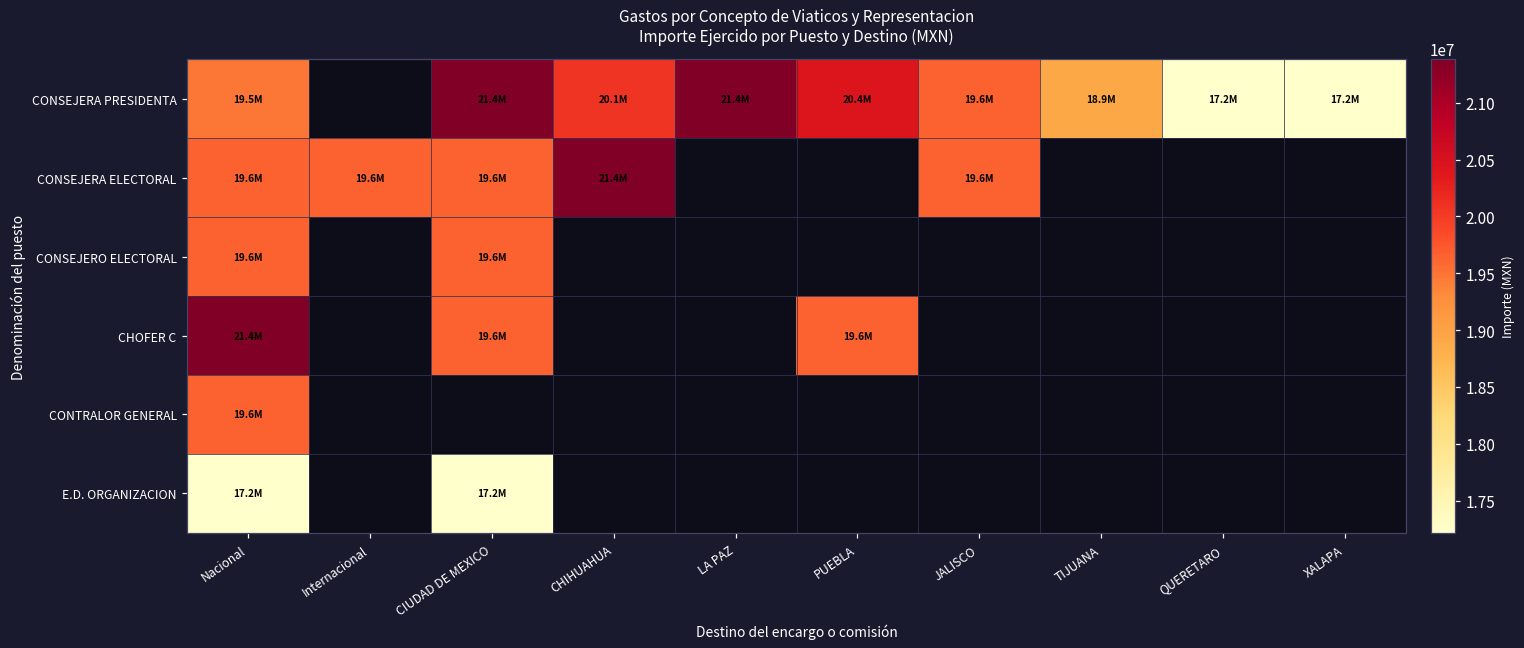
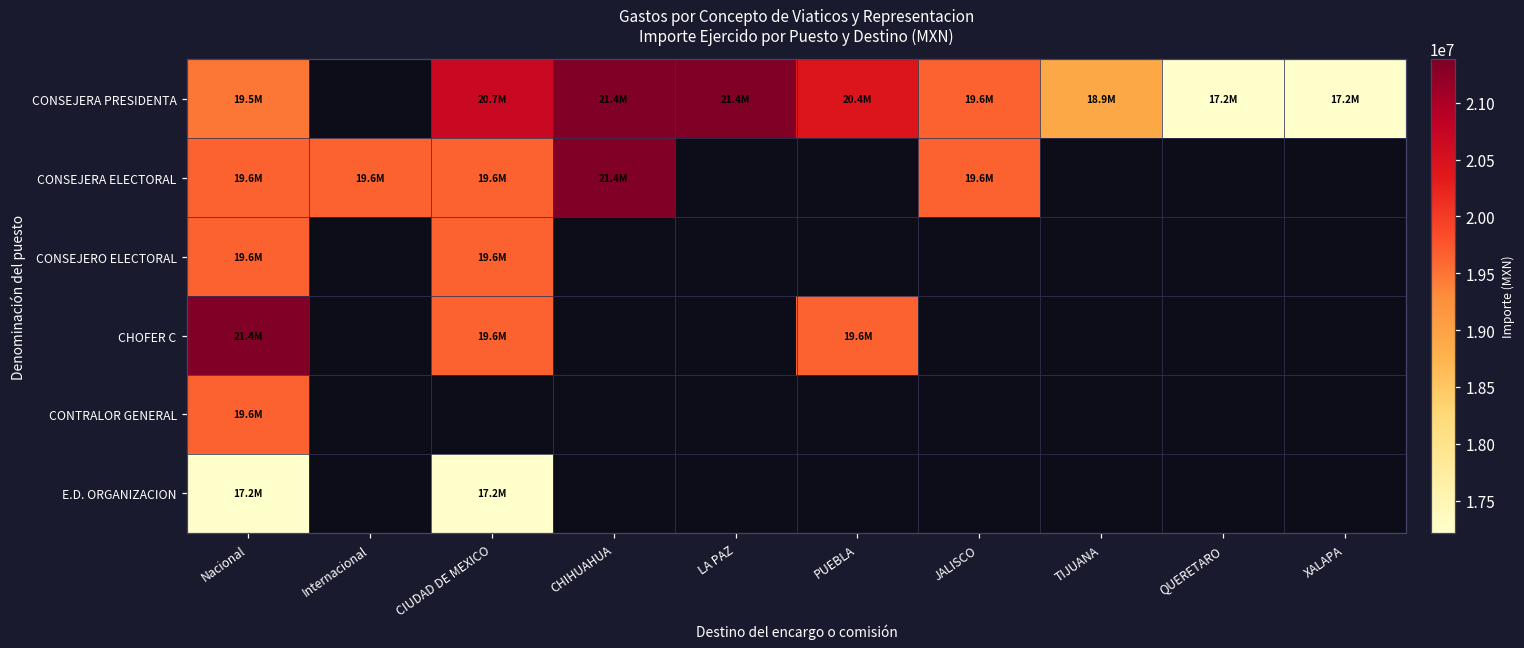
  {
    "CONSEJERA PRESIDENTA": {
      "Nacional": "19.5M",
-     "CIUDAD DE MEXICO": "21.4M",
-     "CHIHUAHUA": "20.1M",
+     "CIUDAD DE MEXICO": "20.7M",
+     "CHIHUAHUA": "21.4M",
      "LA PAZ": "21.4M",
      "PUEBLA": "20.4M",
      "JALISCO": "19.6M",
      "TIJUANA": "18.9M",
      "QUERETARO": "17.2M",
      "XALAPA": "17.2M"
    },
    "CONSEJERA ELECTORAL": {
      "Nacional": "19.6M",
      "Internacional": "19.6M",
      "CIUDAD DE MEXICO": "19.6M",
      "CHIHUAHUA": "21.4M",
      "JALISCO": "19.6M"
    },
    "CONSEJERO ELECTORAL": {
      "Nacional": "19.6M",
      "CIUDAD DE MEXICO": "19.6M"
    },
    "CHOFER C": {
      "Nacional": "21.4M",
      "CIUDAD DE MEXICO": "19.6M",
      "PUEBLA": "19.6M"
    },
    "CONTRALOR GENERAL": {
      "Nacional": "19.6M"
    },
    "E.D. ORGANIZACION": {
      "Nacional": "17.2M",
      "CIUDAD DE MEXICO": "17.2M"
    }
  }
